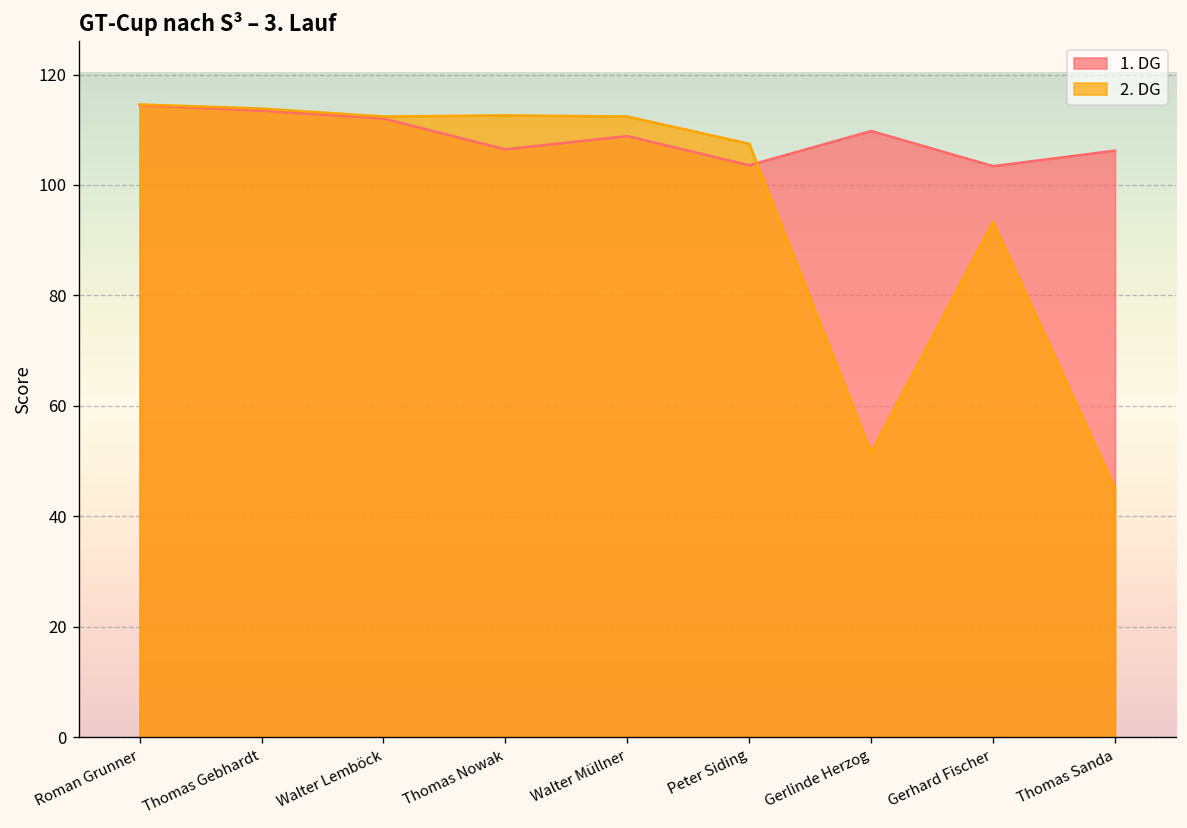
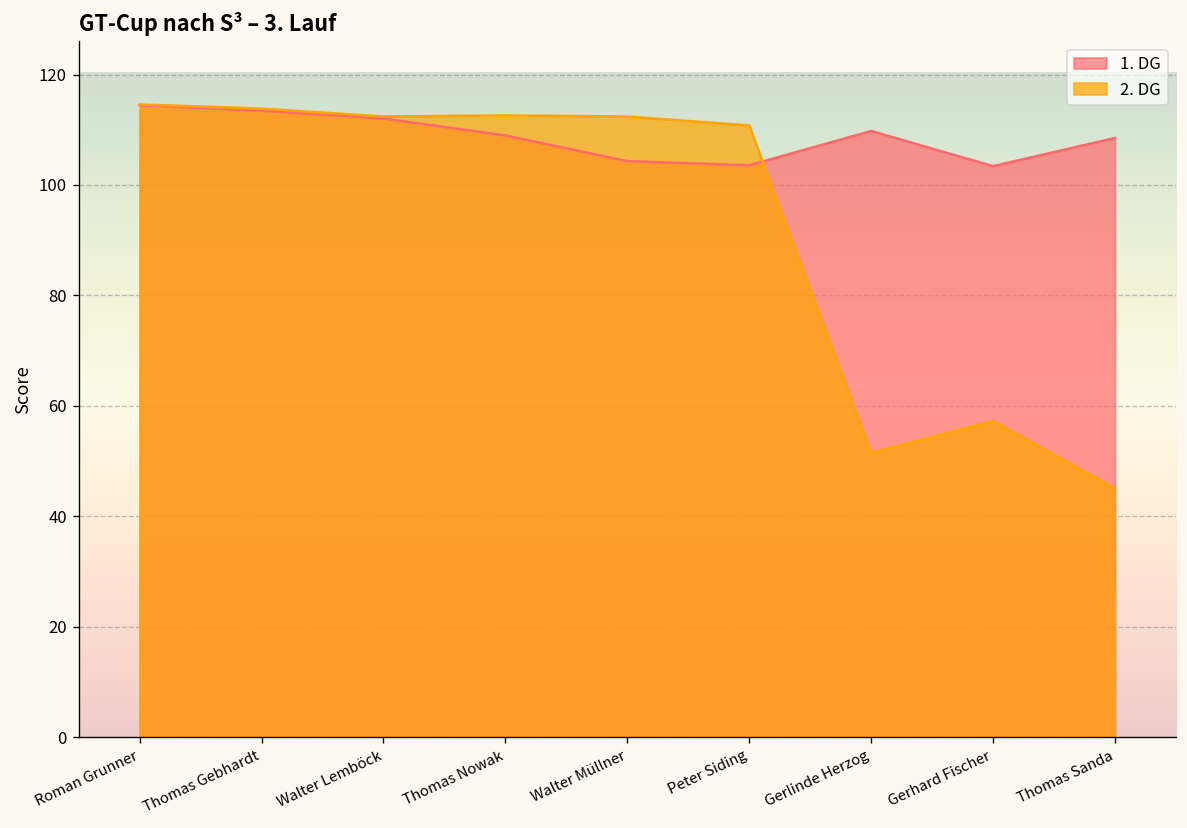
  {
    "1. DG": {
-     "Thomas Nowak": 106,
-     "Walter Müllner": 109,
+     "Thomas Nowak": 109,
+     "Walter Müllner": 104,
      "Peter Siding": 104,
      "Gerlinde Herzog": 110,
      "Gerhard Fischer": 103,
-     "Thomas Sanda": 106
+     "Thomas Sanda": 109
    },
    "2. DG": {
      "Thomas Nowak": 113,
      "Walter Müllner": 112,
-     "Peter Siding": 107,
+     "Peter Siding": 111,
      "Gerlinde Herzog": 52,
-     "Gerhard Fischer": 93,
+     "Gerhard Fischer": 57,
      "Thomas Sanda": 45
    }
  }
